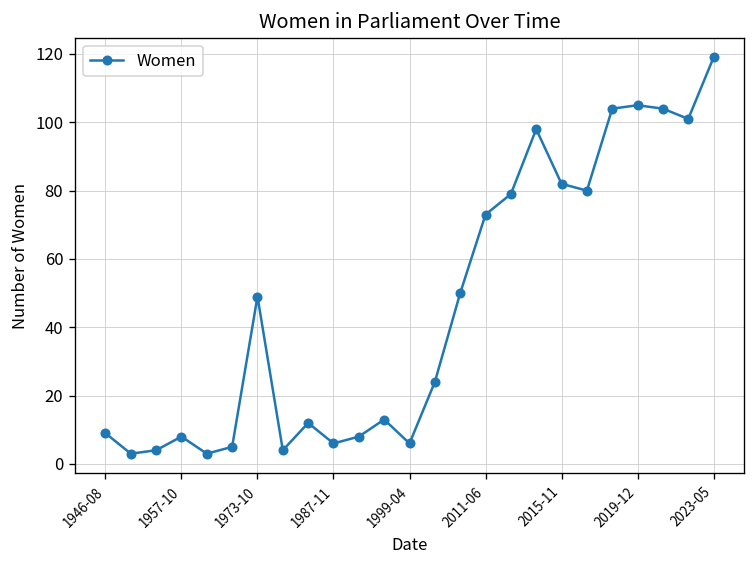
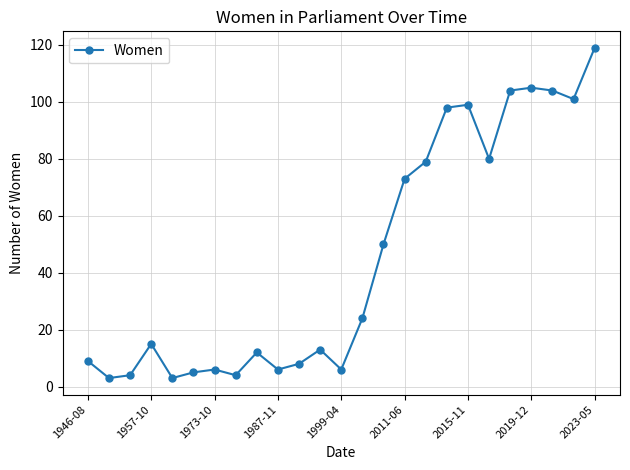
  {
    "1946-08": 9,
-   "1957-10": 8,
-   "1973-10": 49,
+   "1957-10": 15,
+   "1973-10": 6,
    "1987-11": 6,
    "1999-04": 6,
    "2011-06": 73,
-   "2015-11": 82,
+   "2015-11": 99,
    "2019-12": 105,
    "2023-05": 119
  }
